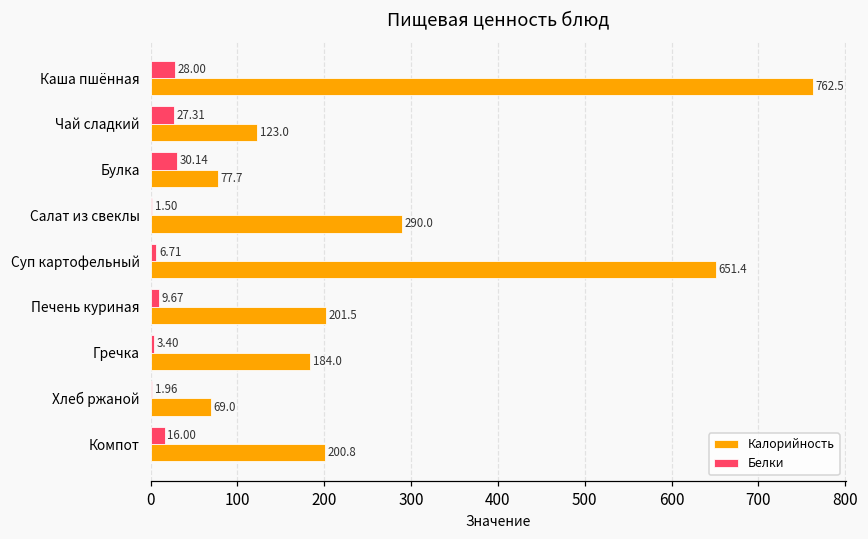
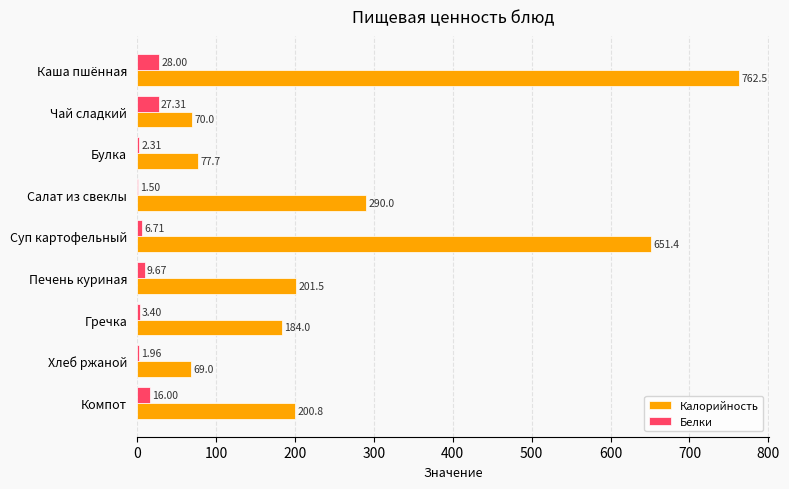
  {
    "Калорийность": {
      "Каша пшённая": 762.5,
-     "Чай сладкий": 123.0,
+     "Чай сладкий": 70.0,
      "Булка": 77.7,
      "Салат из свеклы": 290.0,
      "Суп картофельный": 651.4,
      "Печень куриная": 201.5,
      "Гречка": 184.0,
      "Хлеб ржаной": 69.0,
      "Компот": 200.8
    },
    "Белки": {
      "Каша пшённая": 28.00,
      "Чай сладкий": 27.31,
-     "Булка": 30.14,
+     "Булка": 2.31,
      "Салат из свеклы": 1.50,
      "Суп картофельный": 6.71,
      "Печень куриная": 9.67,
      "Гречка": 3.40,
      "Хлеб ржаной": 1.96,
      "Компот": 16.00
    }
  }
